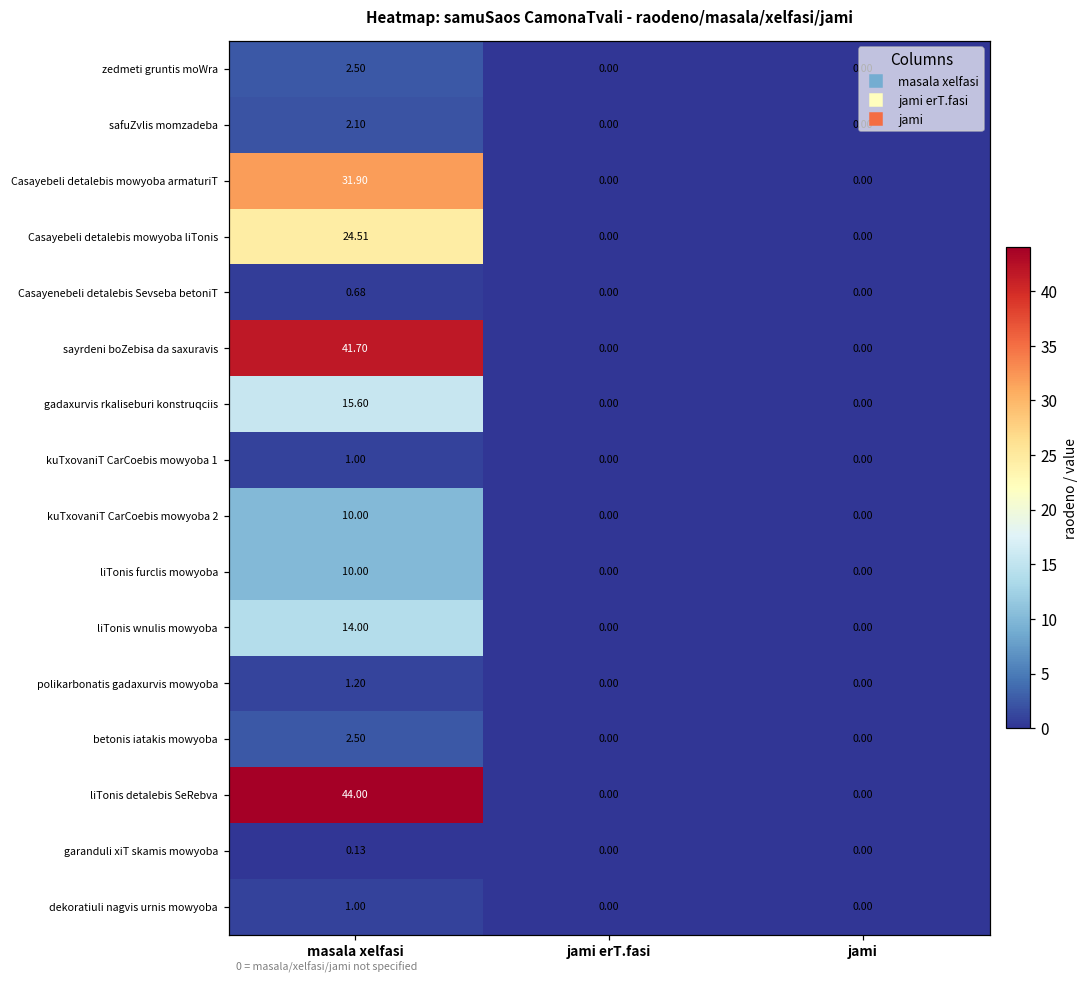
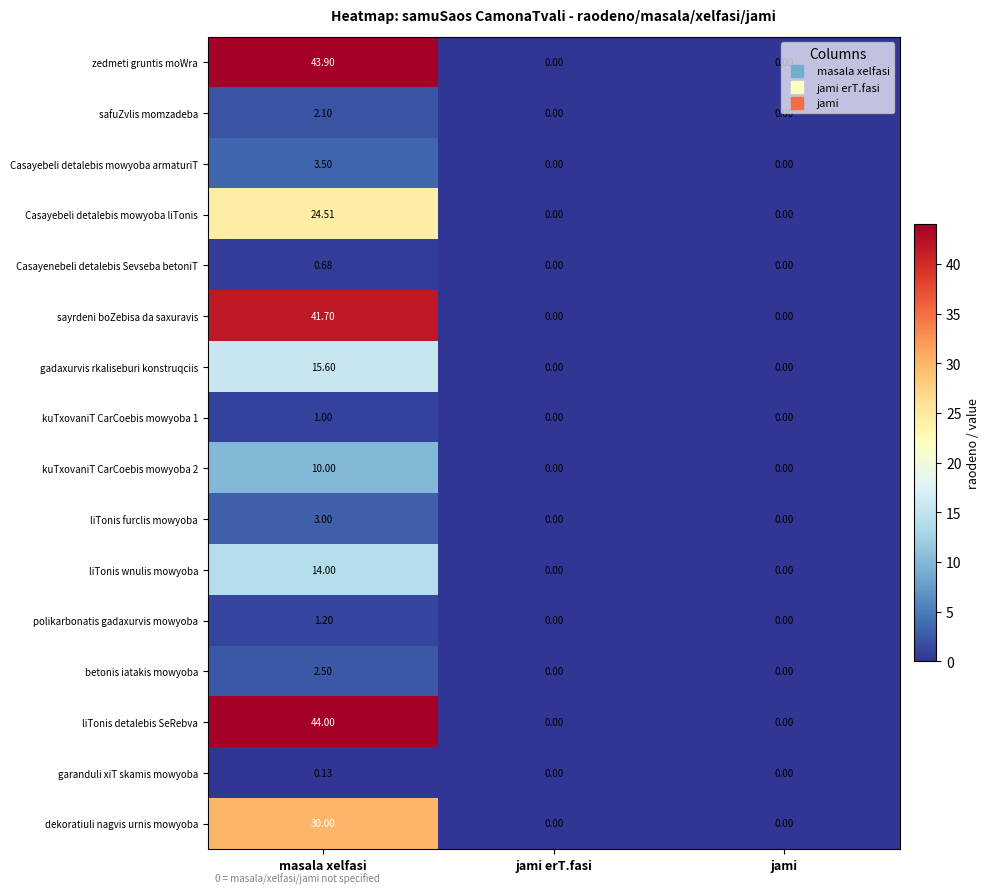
  {
    "zedmeti gruntis moWra": {
-     "masala xelfasi": 2.50,
+     "masala xelfasi": 43.90,
      "jami erT.fasi": 0.00
    },
    "safuZvlis momzadeba": {
      "masala xelfasi": 2.10,
      "jami erT.fasi": 0.00
    },
    "Casayebeli detalebis mowyoba armaturiT": {
-     "masala xelfasi": 31.90,
+     "masala xelfasi": 3.50,
      "jami erT.fasi": 0.00,
      "jami": 0.00
    },
    "Casayebeli detalebis mowyoba liTonis": {
      "masala xelfasi": 24.51,
      "jami erT.fasi": 0.00,
      "jami": 0.00
    },
    "Casayenebeli detalebis Sevseba betoniT": {
      "masala xelfasi": 0.68,
      "jami erT.fasi": 0.00,
      "jami": 0.00
    },
    "sayrdeni boZebisa da saxuravis": {
      "masala xelfasi": 41.70,
      "jami erT.fasi": 0.00,
      "jami": 0.00
    },
    "gadaxurvis rkaliseburi konstruqciis": {
      "masala xelfasi": 15.60,
      "jami erT.fasi": 0.00,
      "jami": 0.00
    },
    "kuTxovaniT CarCoebis mowyoba 1": {
      "masala xelfasi": 1.00,
      "jami erT.fasi": 0.00,
      "jami": 0.00
    },
    "kuTxovaniT CarCoebis mowyoba 2": {
      "masala xelfasi": 10.00,
      "jami erT.fasi": 0.00,
      "jami": 0.00
    },
    "liTonis furclis mowyoba": {
-     "masala xelfasi": 10.00,
+     "masala xelfasi": 3.00,
      "jami erT.fasi": 0.00,
      "jami": 0.00
    },
    "liTonis wnulis mowyoba": {
      "masala xelfasi": 14.00,
      "jami erT.fasi": 0.00,
      "jami": 0.00
    },
    "polikarbonatis gadaxurvis mowyoba": {
      "masala xelfasi": 1.20,
      "jami erT.fasi": 0.00,
      "jami": 0.00
    },
    "betonis iatakis mowyoba": {
      "masala xelfasi": 2.50,
      "jami erT.fasi": 0.00,
      "jami": 0.00
    },
    "liTonis detalebis SeRebva": {
      "masala xelfasi": 44.00,
      "jami erT.fasi": 0.00,
      "jami": 0.00
    },
    "garanduli xiT skamis mowyoba": {
      "masala xelfasi": 0.13,
      "jami erT.fasi": 0.00,
      "jami": 0.00
    },
    "dekoratiuli nagvis urnis mowyoba": {
-     "masala xelfasi": 1.00,
+     "masala xelfasi": 30.00,
      "jami erT.fasi": 0.00,
      "jami": 0.00
    }
  }
